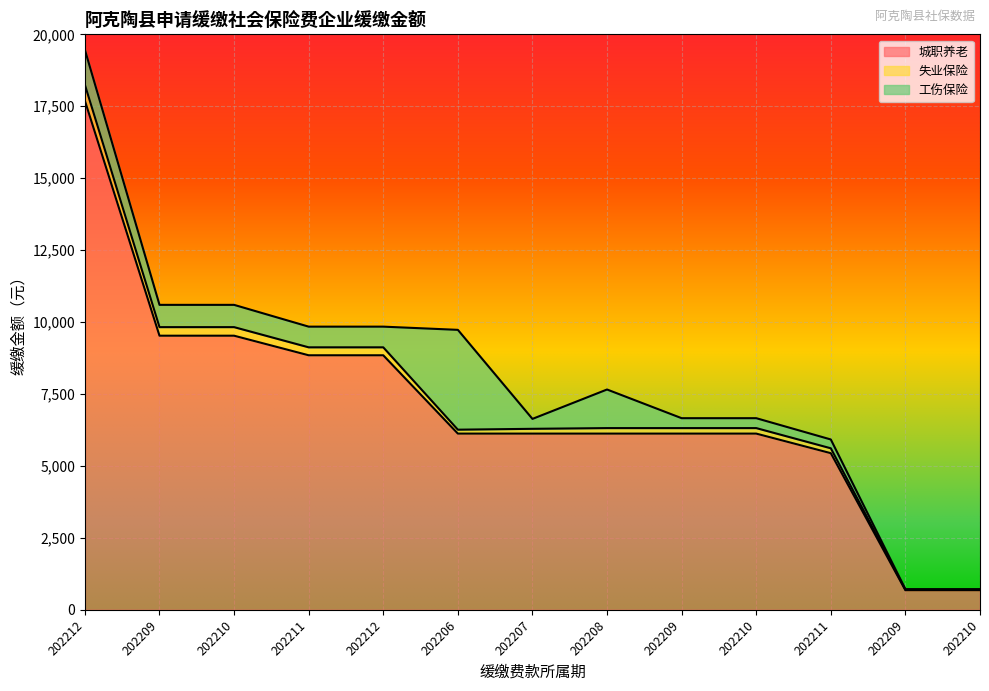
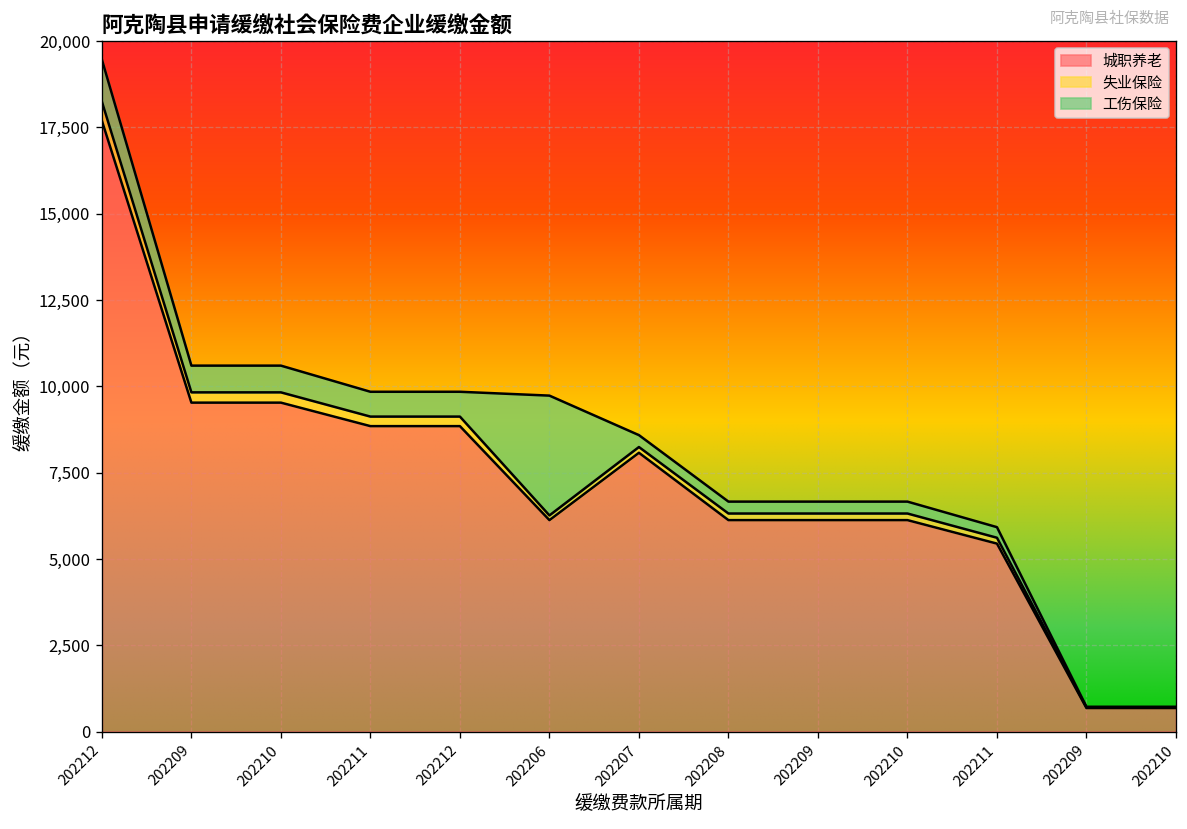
  {
    "城职养老": {
      "202206": "6,100",
-     "202207": "6,100",
+     "202207": "8,100",
      "202208": "6,100"
    },
    "失业保险": {
      "202206": "100",
      "202207": "200",
      "202208": "200"
    },
    "工伤保险": {
      "202206": "3,500",
      "202207": "300",
-     "202208": "1,300"
+     "202208": "300"
    }
  }
